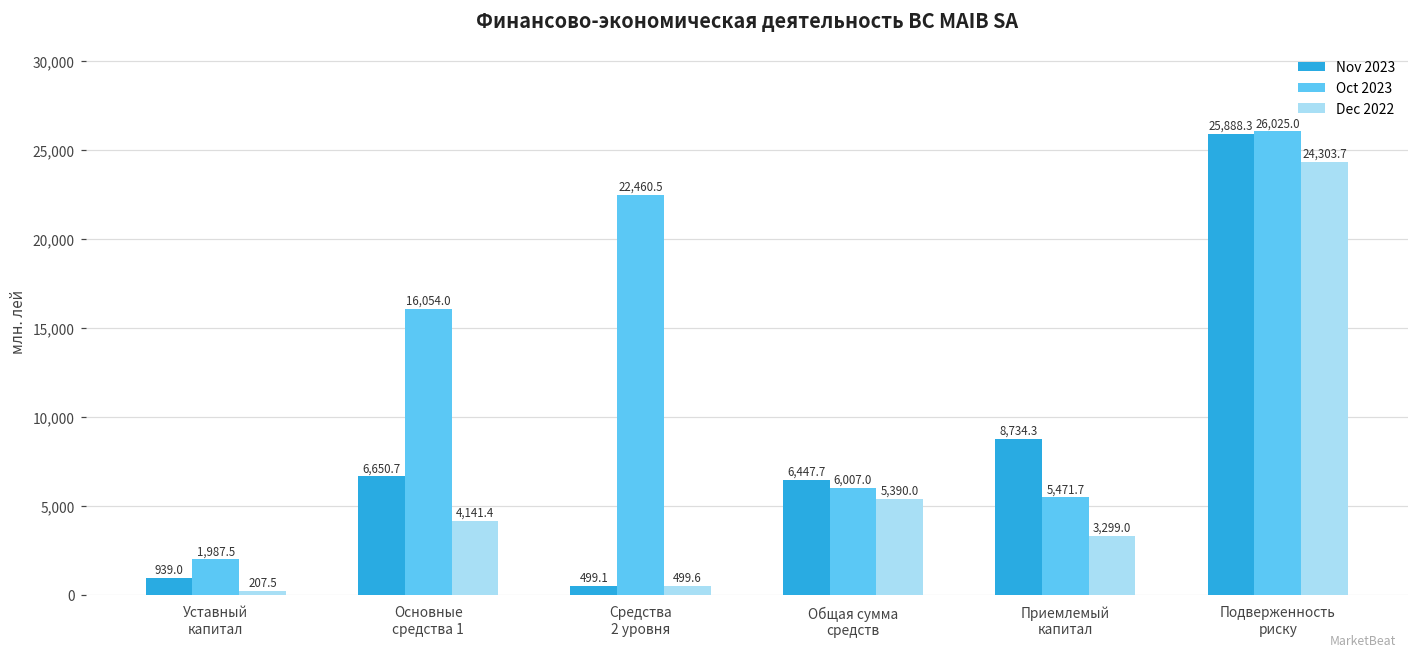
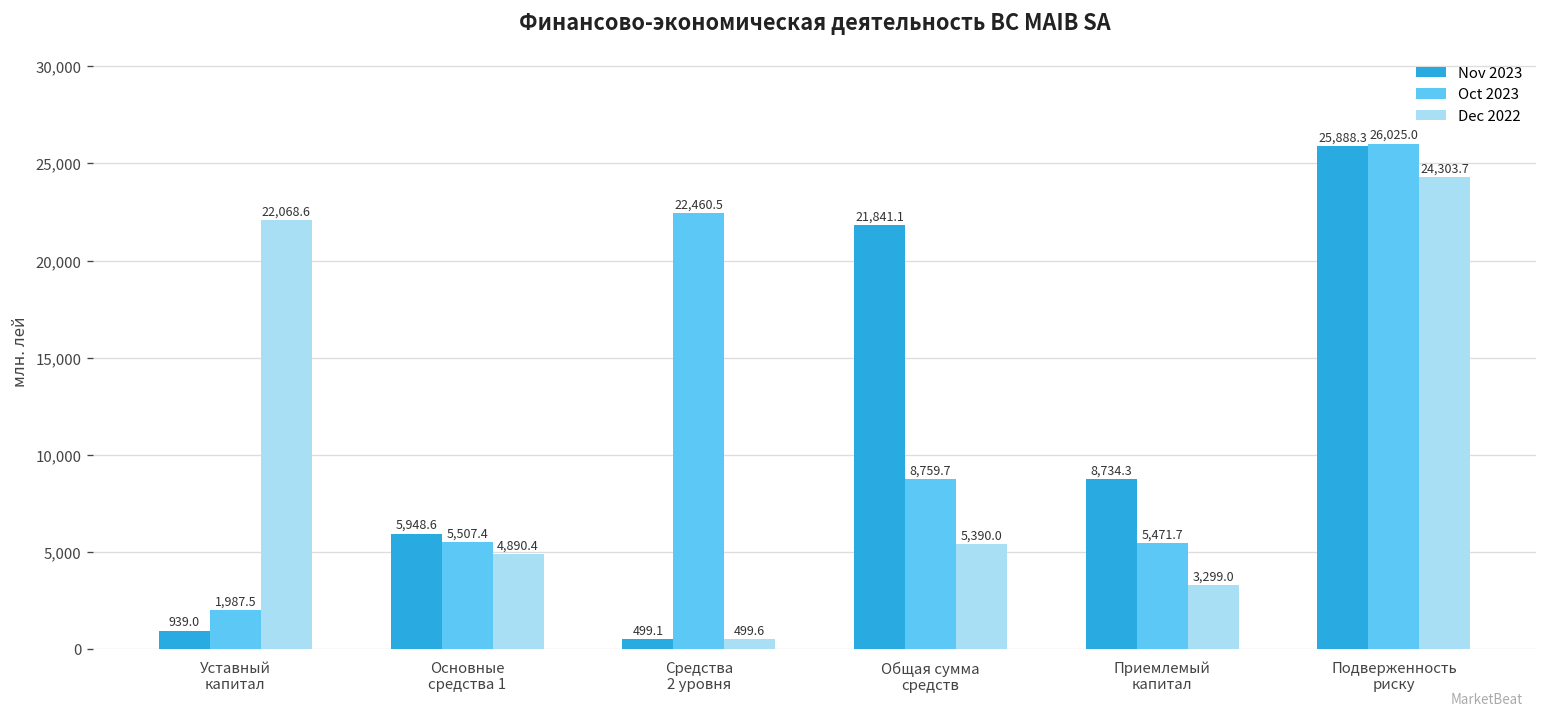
  {
    "Nov 2023": {
      "Уставный капитал": "939.0",
-     "Основные средства 1": "6,650.7",
+     "Основные средства 1": "5,948.6",
      "Средства 2 уровня": "499.1",
-     "Общая сумма средств": "6,447.7",
+     "Общая сумма средств": "21,841.1",
      "Приемлемый капитал": "8,734.3",
      "Подверженность риску": "25,888.3"
    },
    "Oct 2023": {
      "Уставный капитал": "1,987.5",
-     "Основные средства 1": "16,054.0",
+     "Основные средства 1": "5,507.4",
      "Средства 2 уровня": "22,460.5",
-     "Общая сумма средств": "6,007.0",
+     "Общая сумма средств": "8,759.7",
      "Приемлемый капитал": "5,471.7",
      "Подверженность риску": "26,025.0"
    },
    "Dec 2022": {
-     "Уставный капитал": "207.5",
-     "Основные средства 1": "4,141.4",
+     "Уставный капитал": "22,068.6",
+     "Основные средства 1": "4,890.4",
      "Средства 2 уровня": "499.6",
      "Общая сумма средств": "5,390.0",
      "Приемлемый капитал": "3,299.0",
      "Подверженность риску": "24,303.7"
    }
  }
